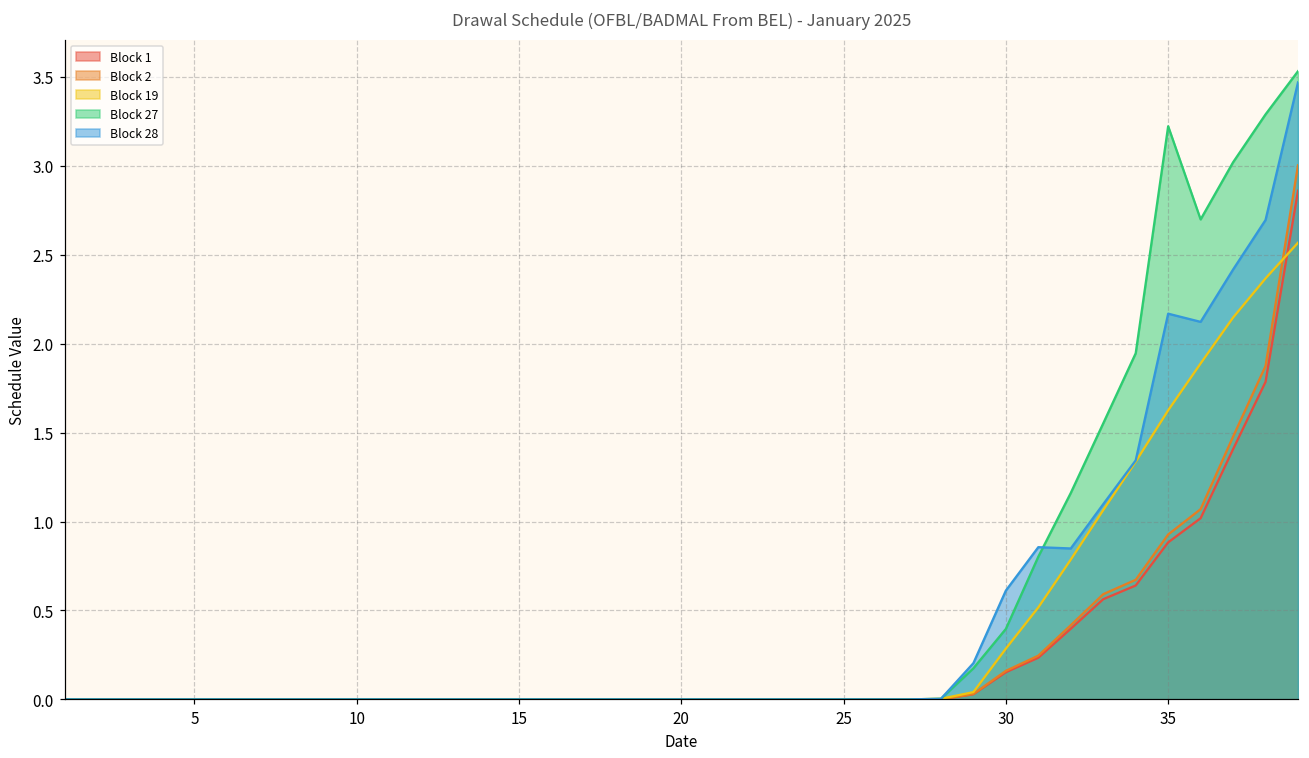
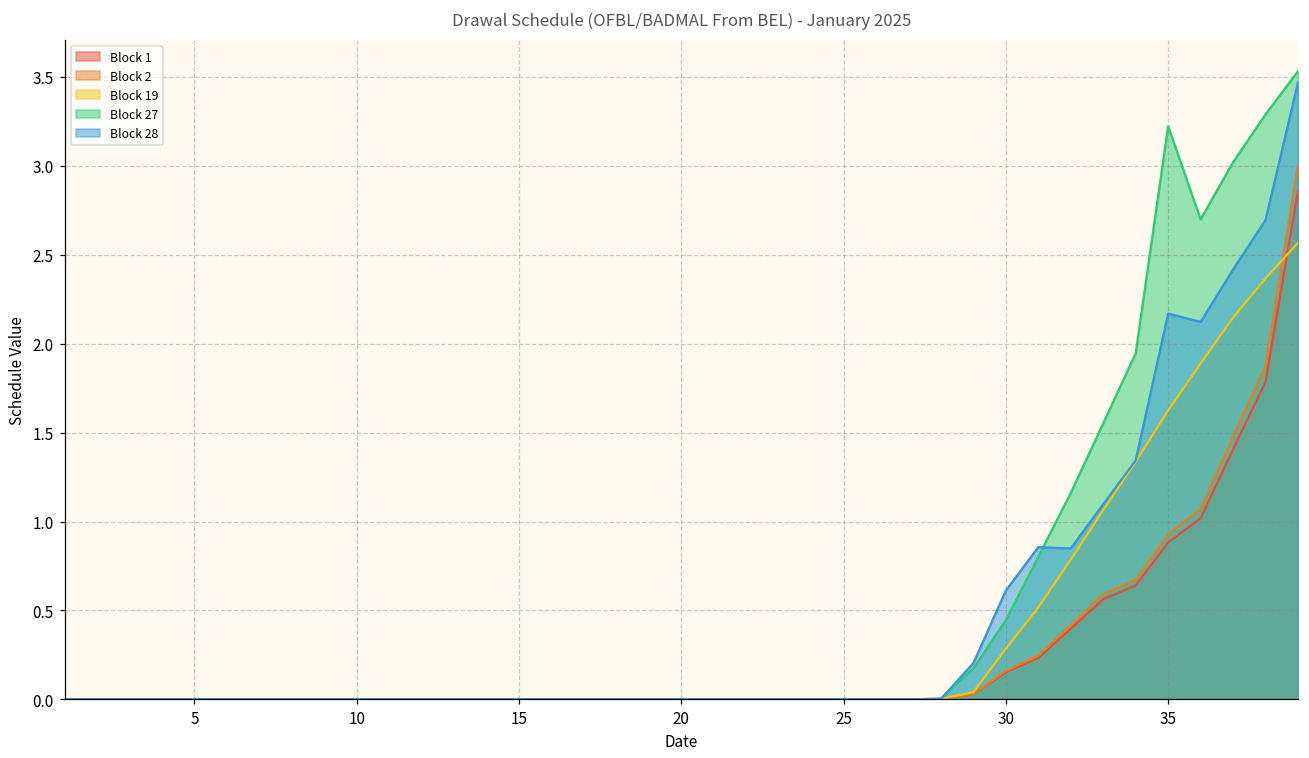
  {
    "Block 27": {
-     "30": 0.40,
+     "30": 0.45,
      "35": 3.22
    },
    "Block 28": {
      "30": 0.61,
      "35": 2.17
    }
  }
